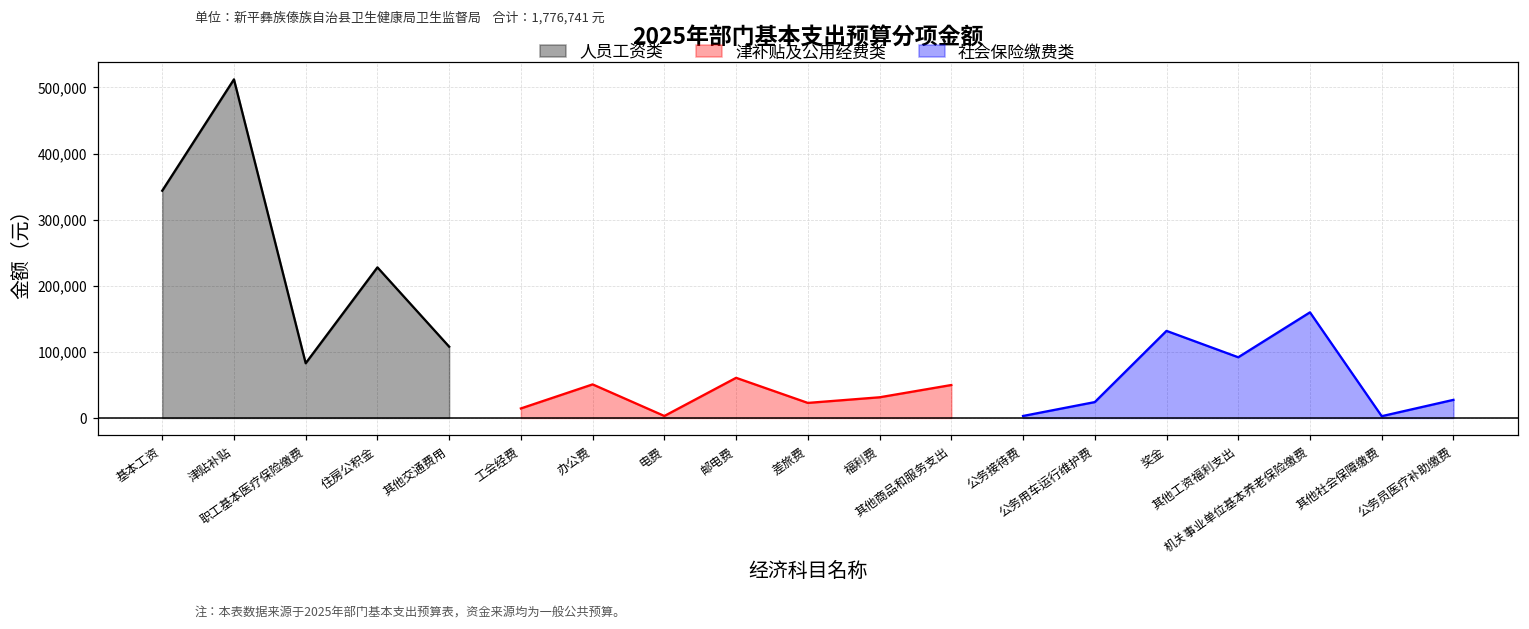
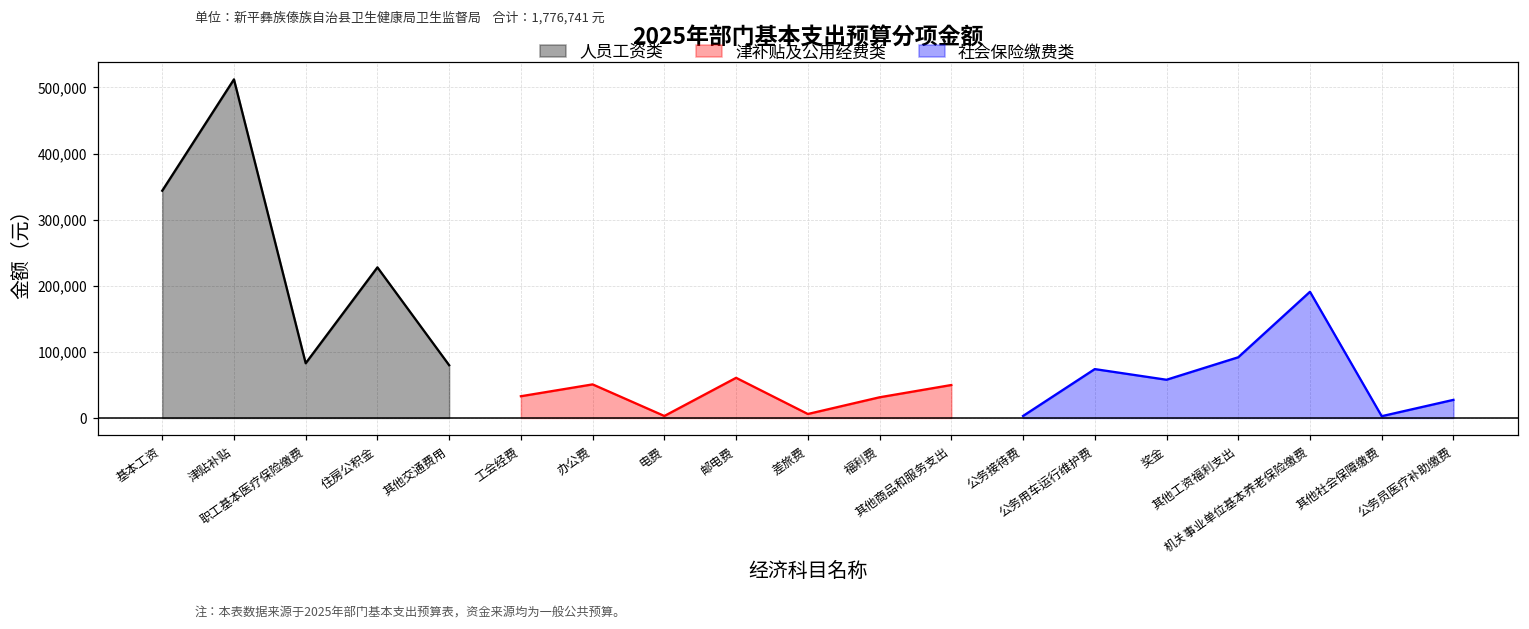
  {
    "人员工资类": {
      "基本工资": "340,000",
      "津贴补贴": "510,000",
      "职工基本医疗保险缴费": "80,000",
      "住房公积金": "230,000",
-     "其他交通费用": "110,000"
+     "其他交通费用": "80,000"
    },
    "津补贴及公用经费类": {
-     "工会经费": "10,000",
+     "工会经费": "30,000",
      "办公费": "50,000",
      "电费": "0",
      "邮电费": "60,000",
-     "差旅费": "20,000",
+     "差旅费": "10,000",
      "福利费": "30,000",
      "其他商品和服务支出": "50,000"
    },
    "社会保险缴费类": {
      "公务接待费": "0",
-     "公务用车运行维护费": "20,000",
-     "奖金": "130,000",
+     "公务用车运行维护费": "70,000",
+     "奖金": "60,000",
      "其他工资福利支出": "90,000",
-     "机关事业单位基本养老保险缴费": "160,000",
+     "机关事业单位基本养老保险缴费": "190,000",
      "其他社会保障缴费": "0",
      "公务员医疗补助缴费": "30,000"
    }
  }
